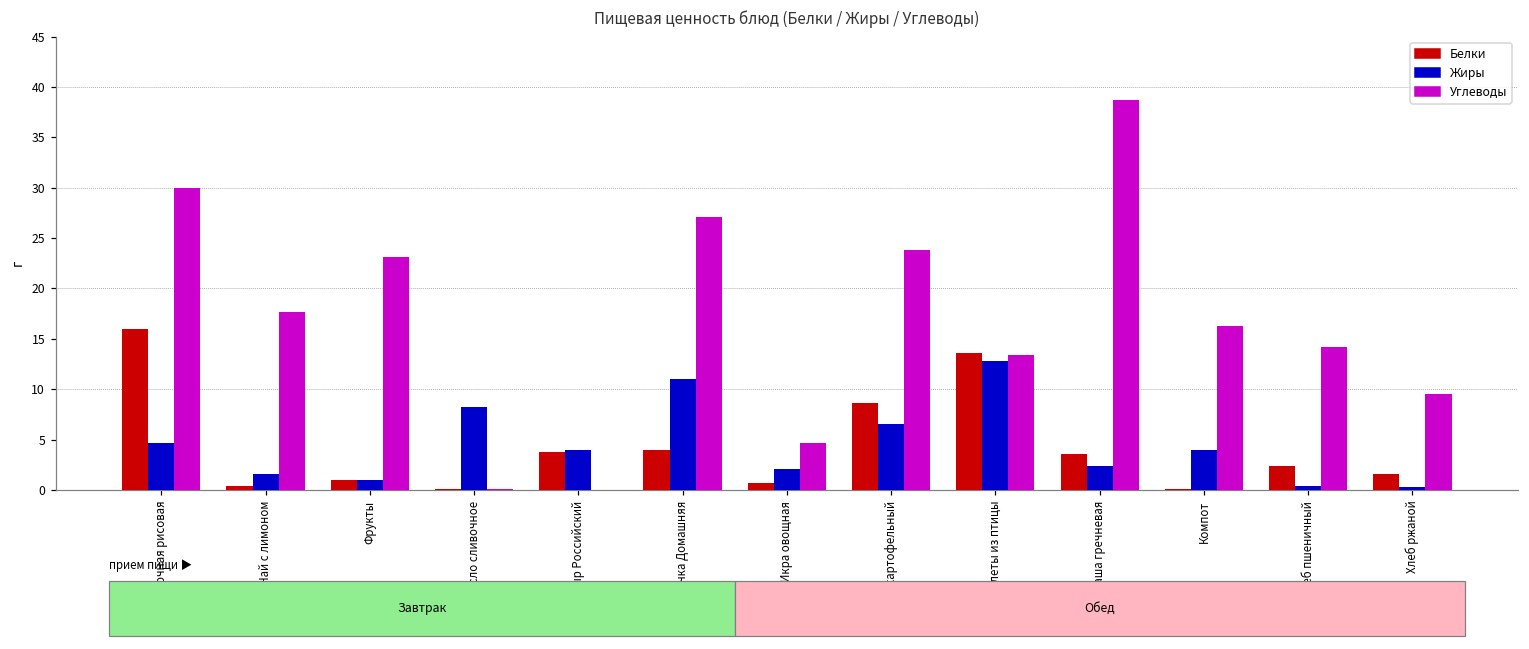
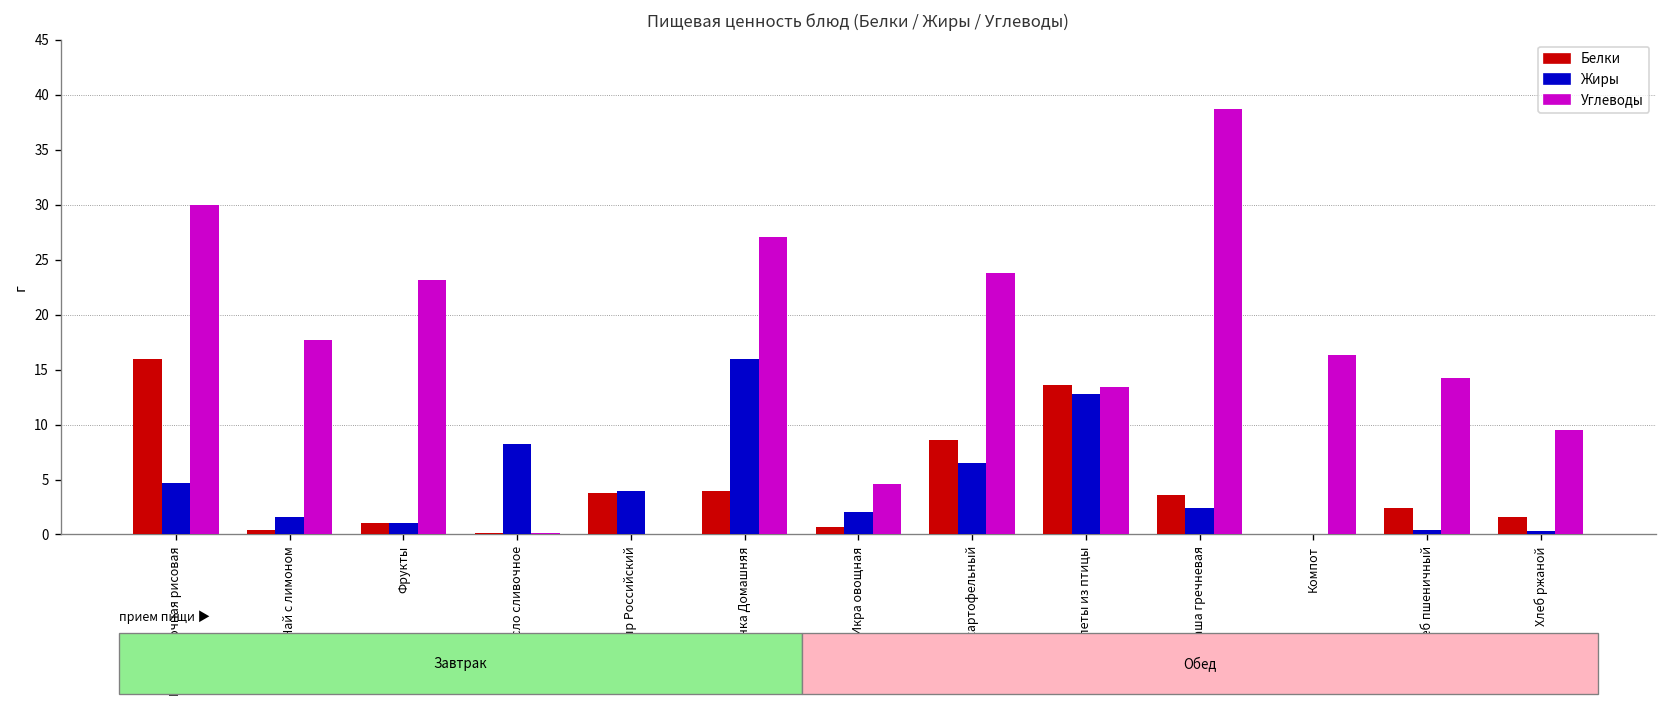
  {
    "Белки": {
      "Каша молочная рисовая": 16,
      "Чай с лимоном": 0,
      "Фрукты": 1,
      "Сыр Российский": 4,
      "Булочка Домашняя": 4,
      "Икра овощная": 1,
      "Суп картофельный": 9,
      "Котлеты из птицы": 14,
      "Каша гречневая": 4,
      "Хлеб пшеничный": 2,
      "Хлеб ржаной": 2
    },
    "Жиры": {
      "Каша молочная рисовая": 5,
      "Чай с лимоном": 2,
      "Фрукты": 1,
      "Масло сливочное": 8,
      "Сыр Российский": 4,
-     "Булочка Домашняя": 11,
+     "Булочка Домашняя": 16,
      "Икра овощная": 2,
      "Суп картофельный": 7,
      "Котлеты из птицы": 13,
      "Каша гречневая": 2,
-     "Компот": 4,
+     "Компот": 0,
      "Хлеб пшеничный": 0,
      "Хлеб ржаной": 0
    },
    "Углеводы": {
      "Каша молочная рисовая": 30,
      "Чай с лимоном": 18,
      "Фрукты": 23,
      "Сыр Российский": 0,
      "Булочка Домашняя": 27,
      "Икра овощная": 5,
      "Суп картофельный": 24,
      "Котлеты из птицы": 13,
      "Каша гречневая": 39,
      "Компот": 16,
      "Хлеб пшеничный": 14,
      "Хлеб ржаной": 10
    }
  }
